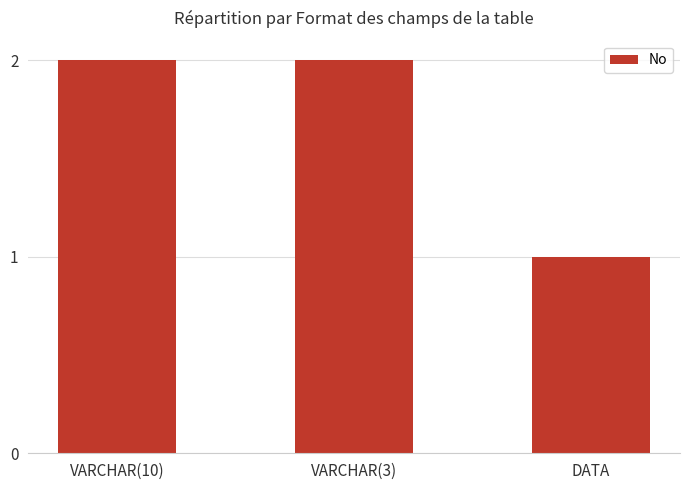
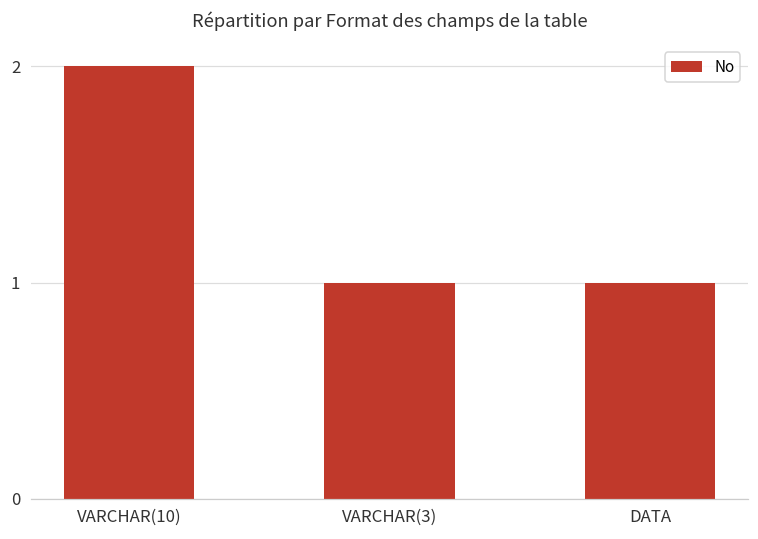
  {
    "VARCHAR(10)": 2,
-   "VARCHAR(3)": 2,
+   "VARCHAR(3)": 1,
    "DATA": 1
  }
